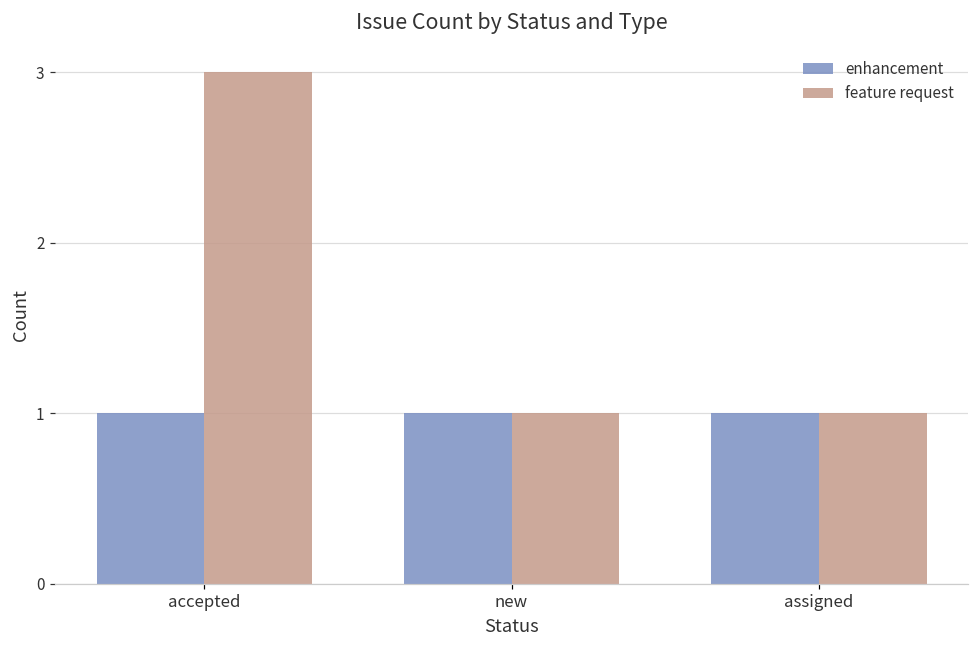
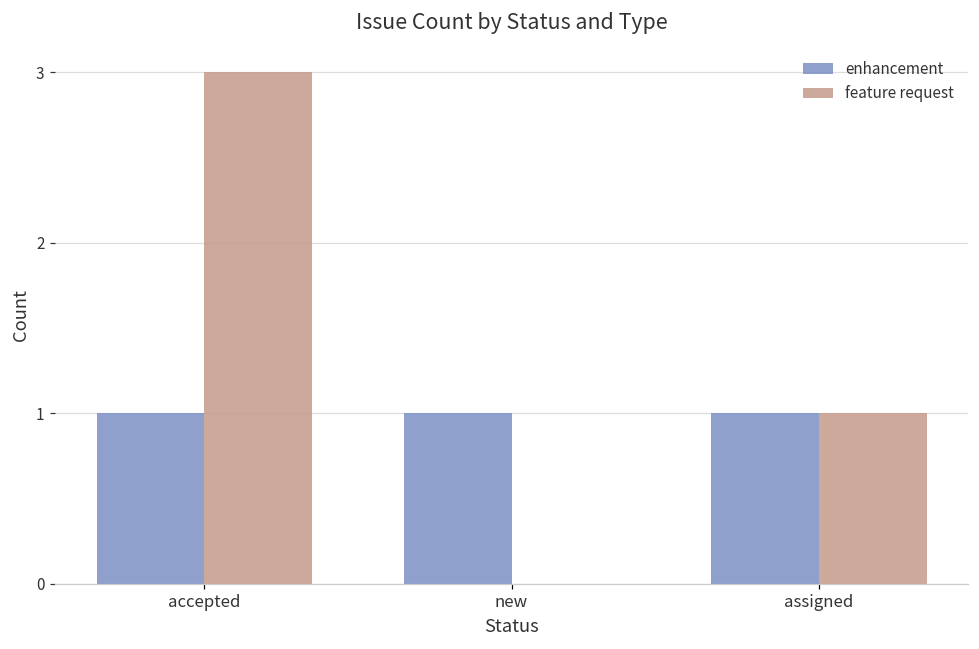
  {
    "enhancement": {
      "accepted": 1,
      "new": 1,
      "assigned": 1
    },
    "feature request": {
      "accepted": 3,
-     "new": 1,
+     "new": 0,
      "assigned": 1
    }
  }
